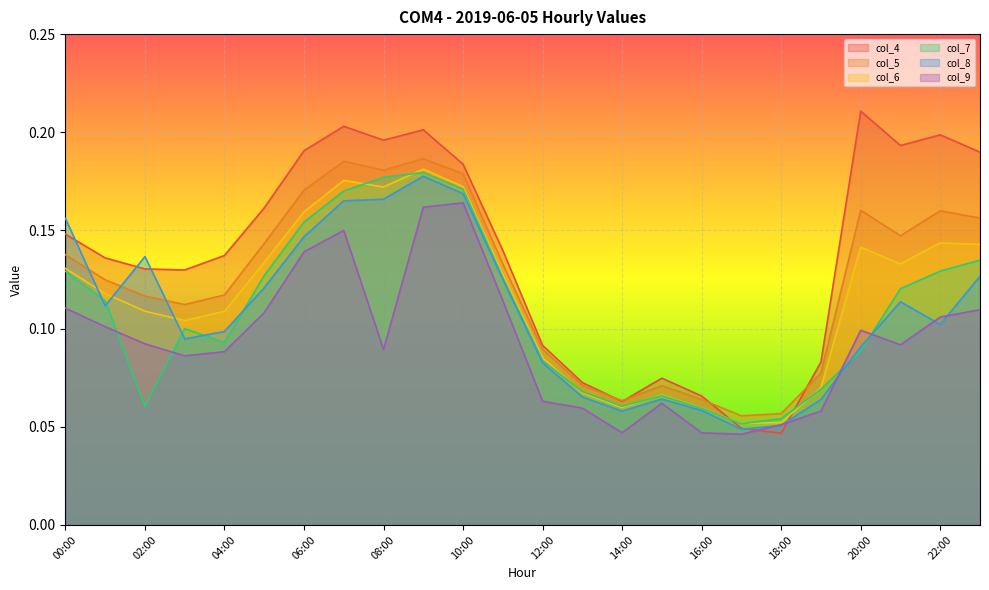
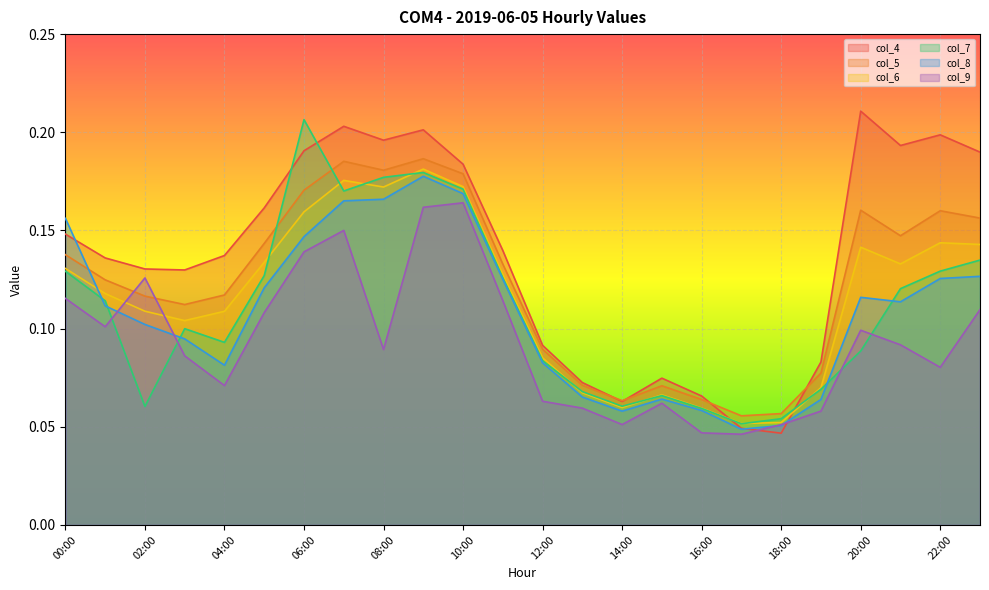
  {
    "col_7": {
      "00:00": 0.129,
      "02:00": 0.060,
      "04:00": 0.093,
-     "06:00": 0.154,
+     "06:00": 0.206,
      "08:00": 0.177,
      "18:00": 0.054,
      "20:00": 0.089,
      "22:00": 0.129
    },
    "col_8": {
      "00:00": 0.156,
-     "02:00": 0.137,
-     "04:00": 0.099,
+     "02:00": 0.102,
+     "04:00": 0.081,
      "06:00": 0.147,
      "08:00": 0.166,
      "10:00": 0.169,
      "14:00": 0.058,
-     "20:00": 0.091,
-     "22:00": 0.102
+     "20:00": 0.116,
+     "22:00": 0.126
    },
    "col_9": {
-     "00:00": 0.110,
-     "02:00": 0.092,
-     "04:00": 0.088,
+     "00:00": 0.115,
+     "02:00": 0.126,
+     "04:00": 0.071,
      "06:00": 0.139,
      "08:00": 0.089,
      "10:00": 0.164,
      "12:00": 0.063,
-     "14:00": 0.047,
+     "14:00": 0.051,
      "16:00": 0.047,
      "20:00": 0.099,
-     "22:00": 0.106
+     "22:00": 0.080
    }
  }
